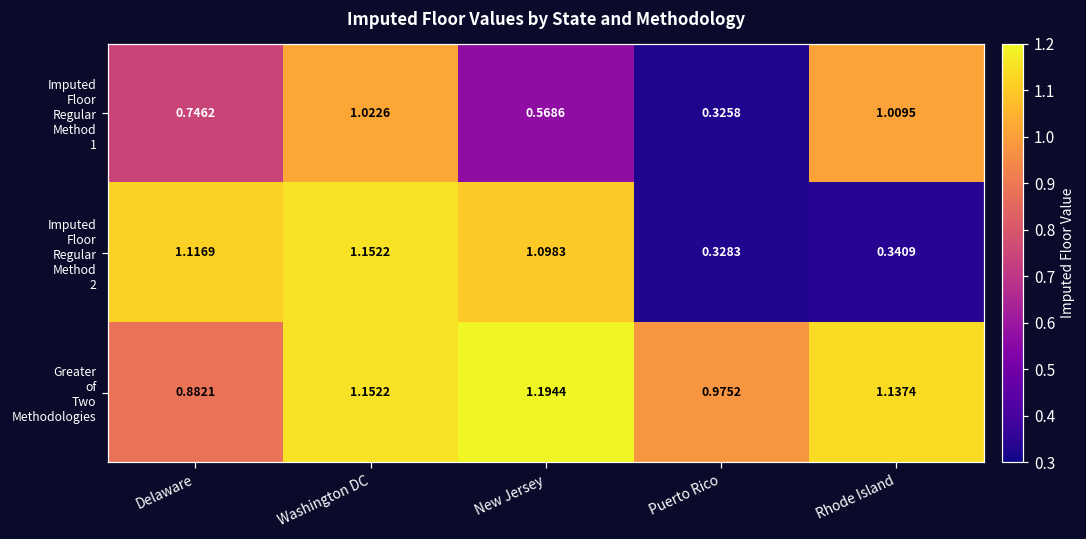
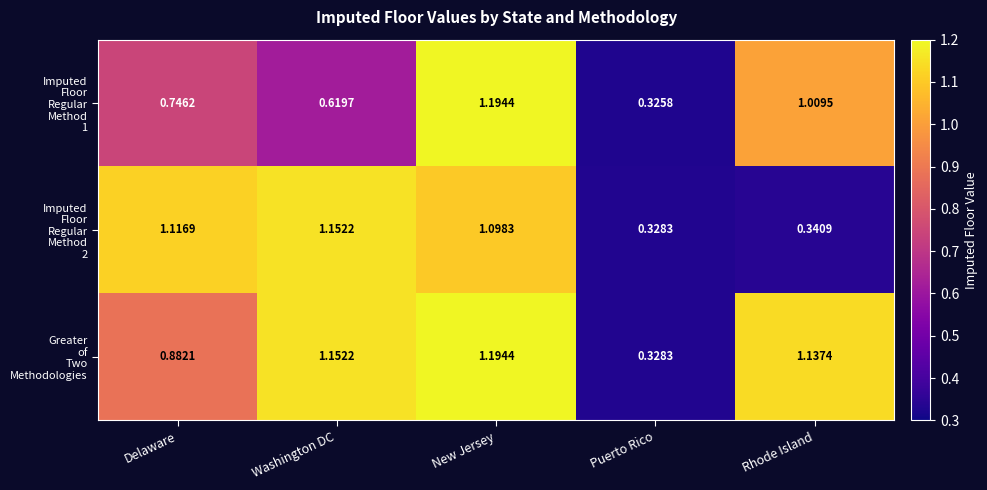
  {
    "Imputed Floor Regular Method 1": {
      "Delaware": 0.7462,
-     "Washington DC": 1.0226,
-     "New Jersey": 0.5686,
+     "Washington DC": 0.6197,
+     "New Jersey": 1.1944,
      "Puerto Rico": 0.3258,
      "Rhode Island": 1.0095
    },
    "Imputed Floor Regular Method 2": {
      "Delaware": 1.1169,
      "Washington DC": 1.1522,
      "New Jersey": 1.0983,
      "Puerto Rico": 0.3283,
      "Rhode Island": 0.3409
    },
    "Greater of Two Methodologies": {
      "Delaware": 0.8821,
      "Washington DC": 1.1522,
      "New Jersey": 1.1944,
-     "Puerto Rico": 0.9752,
+     "Puerto Rico": 0.3283,
      "Rhode Island": 1.1374
    }
  }
